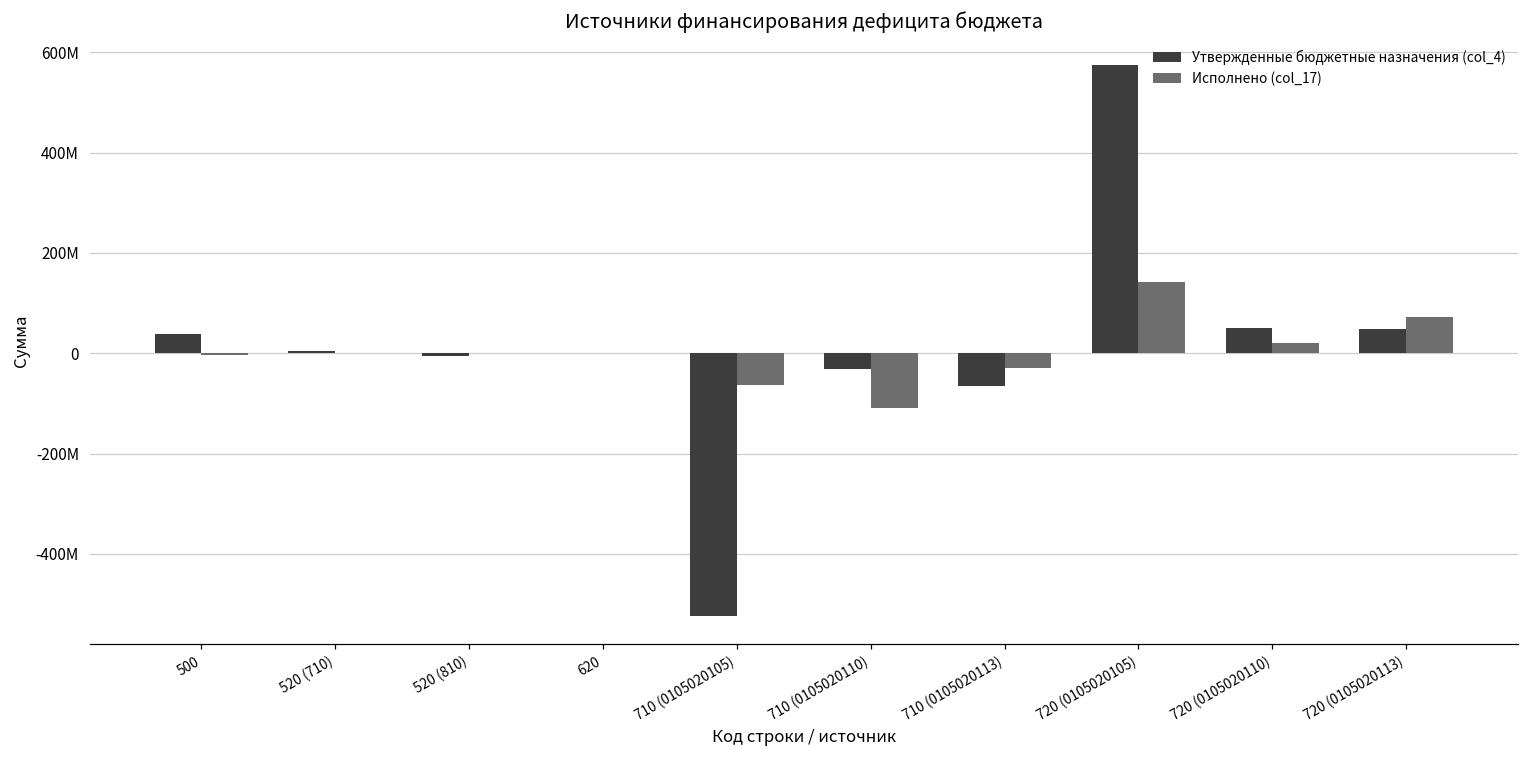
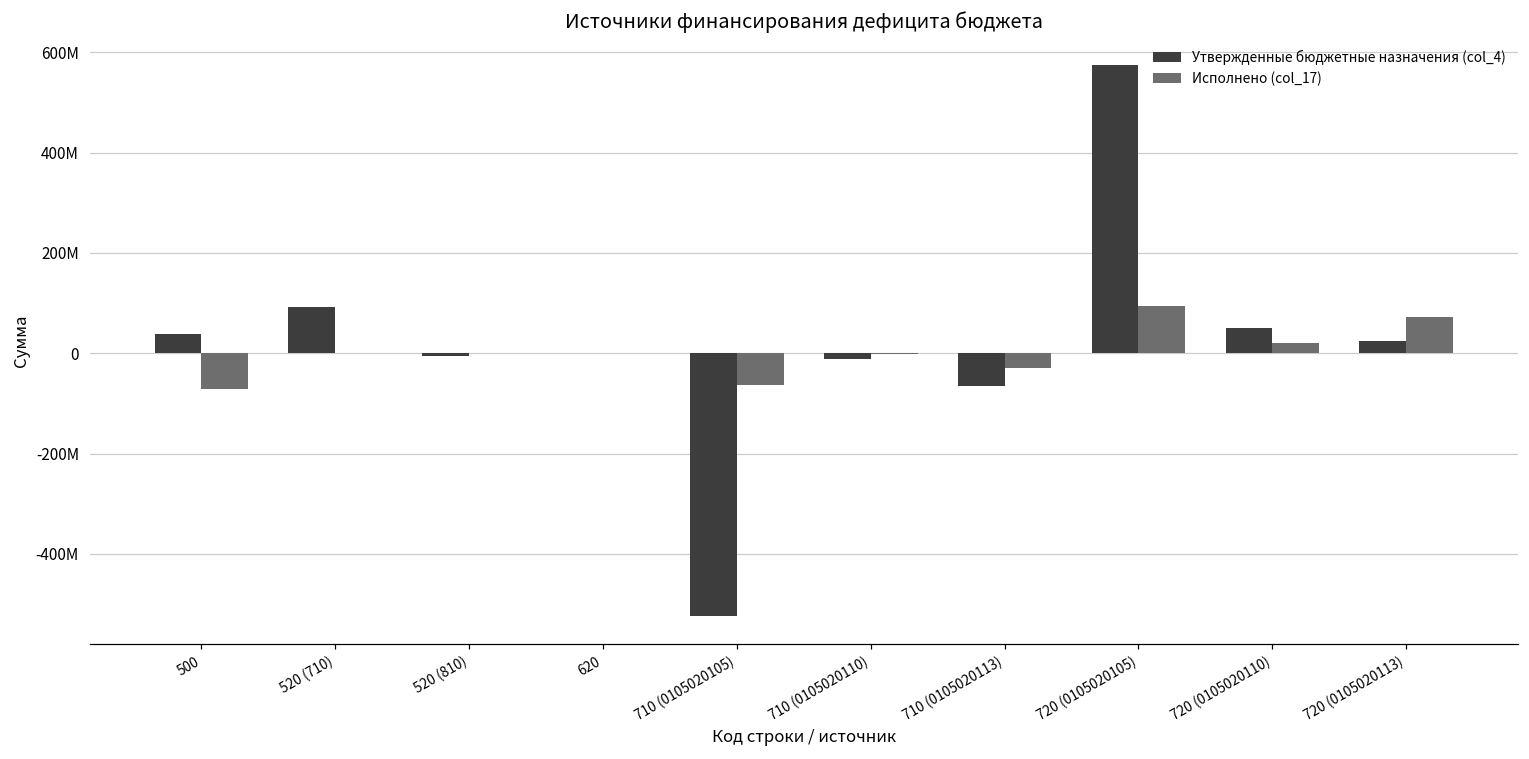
  {
    "Утвержденные бюджетные назначения (col_4)": {
      "500": 40000000,
-     "520 (710)": 0,
+     "520 (710)": 90000000,
      "620": 0,
      "710 (0105020105)": -520000000,
-     "710 (0105020110)": -30000000,
+     "710 (0105020110)": -10000000,
      "710 (0105020113)": -70000000,
      "720 (0105020105)": 580000000,
      "720 (0105020110)": 50000000,
-     "720 (0105020113)": 50000000
+     "720 (0105020113)": 30000000
    },
    "Исполнено (col_17)": {
-     "500": 0,
+     "500": -70000000,
      "520 (710)": 0,
      "520 (810)": 0,
      "620": 0,
      "710 (0105020105)": -60000000,
-     "710 (0105020110)": -110000000,
+     "710 (0105020110)": 0,
      "710 (0105020113)": -30000000,
-     "720 (0105020105)": 140000000,
+     "720 (0105020105)": 90000000,
      "720 (0105020110)": 20000000,
      "720 (0105020113)": 70000000
    }
  }
